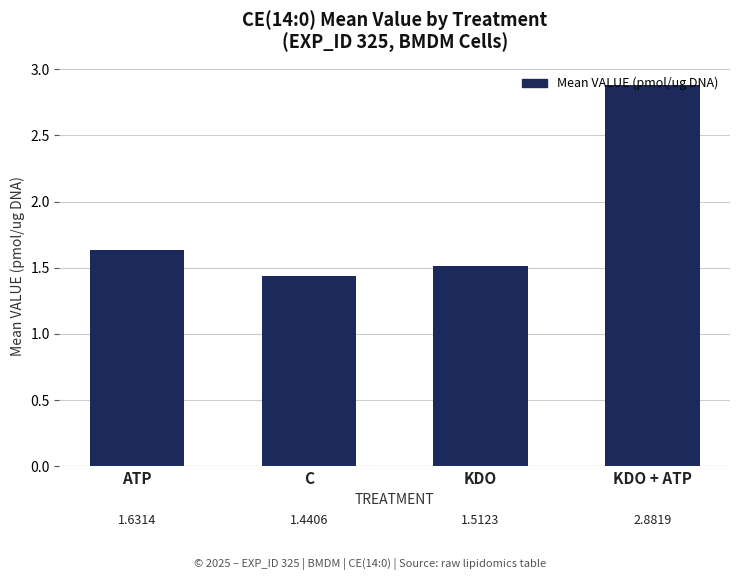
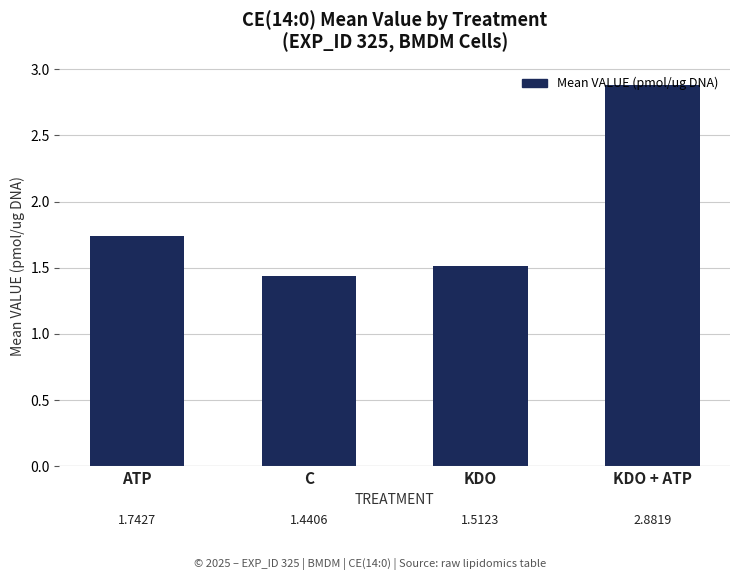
  {
-   "ATP": 1.6314
+   "ATP": 1.7427
  }
